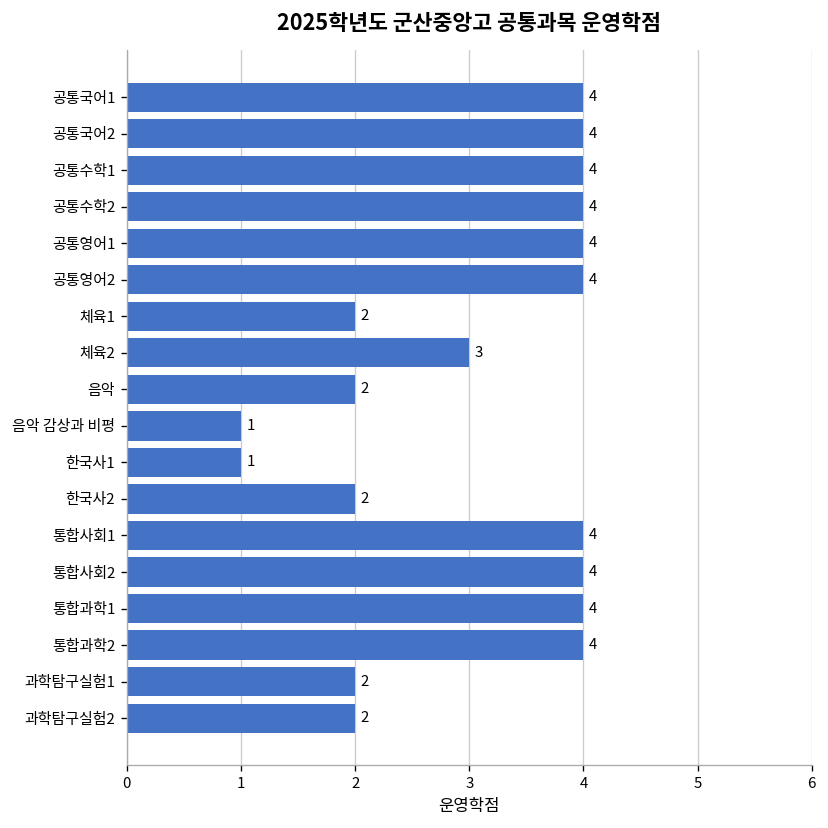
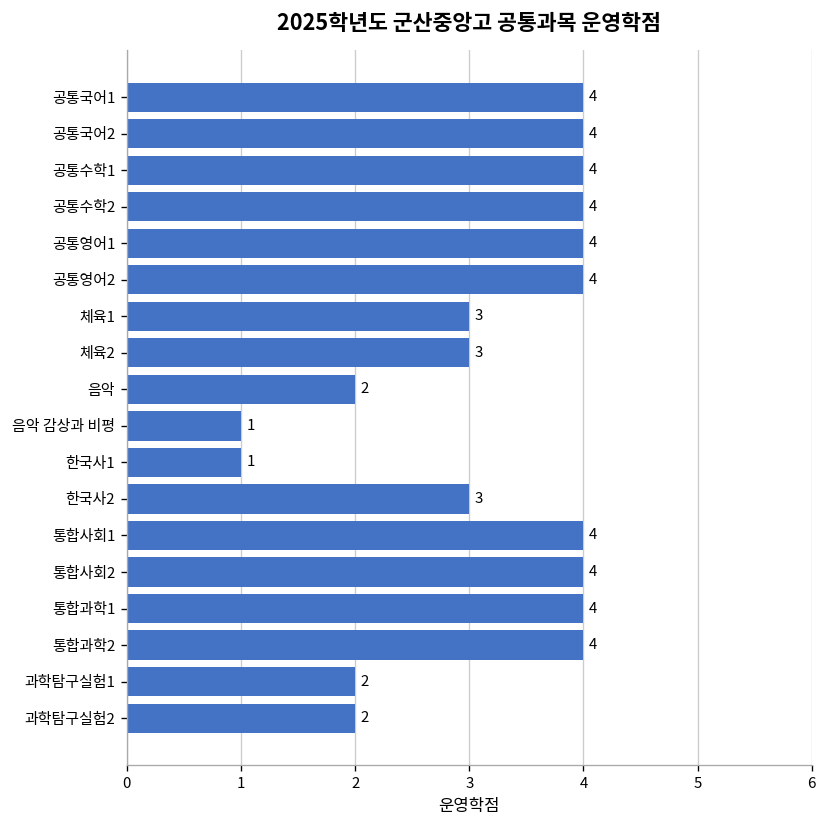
  {
    "공통국어1": 4,
    "공통국어2": 4,
    "공통수학1": 4,
    "공통수학2": 4,
    "공통영어1": 4,
    "공통영어2": 4,
-   "체육1": 2,
+   "체육1": 3,
    "체육2": 3,
    "음악": 2,
    "음악 감상과 비평": 1,
    "한국사1": 1,
-   "한국사2": 2,
+   "한국사2": 3,
    "통합사회1": 4,
    "통합사회2": 4,
    "통합과학1": 4,
    "통합과학2": 4,
    "과학탐구실험1": 2,
    "과학탐구실험2": 2
  }
